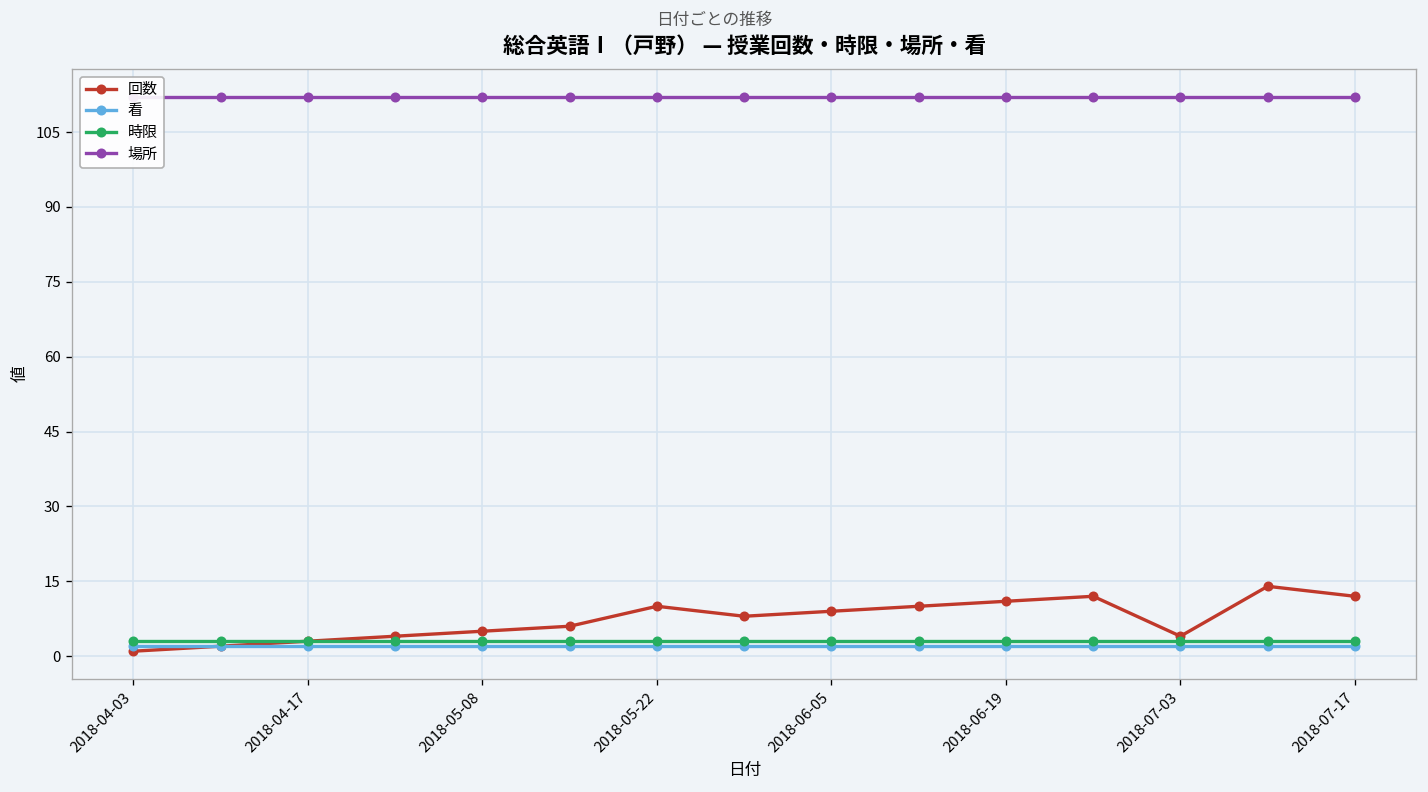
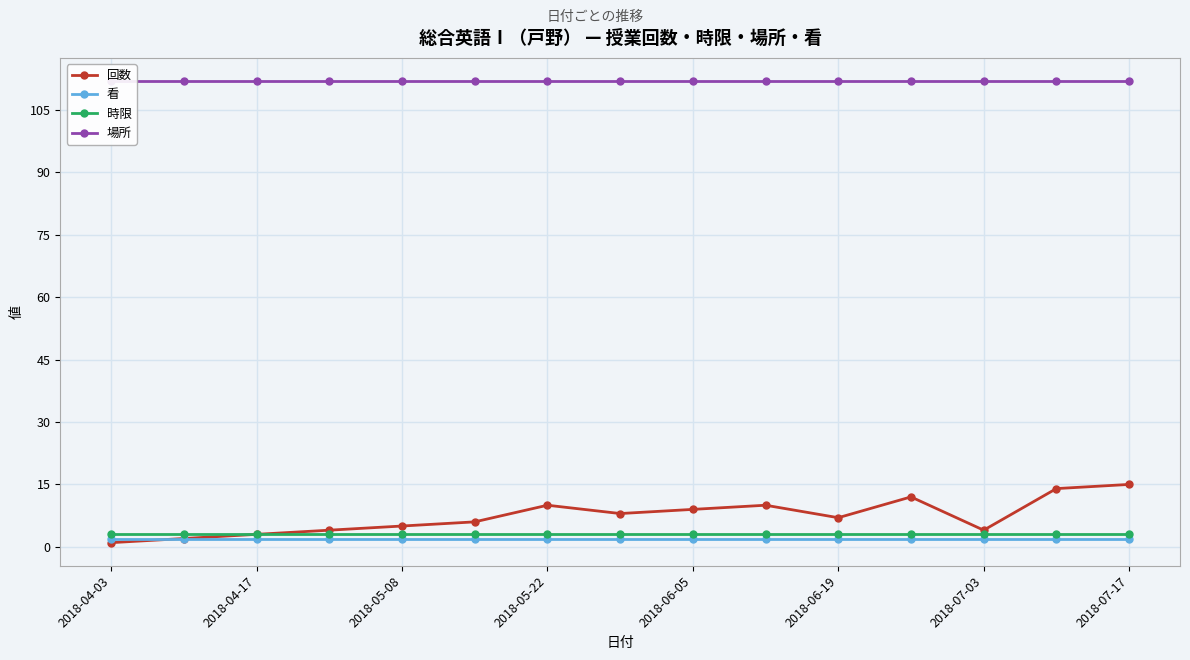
  {
    "回数": {
      "2018-04-03": 1,
      "2018-05-08": 5,
      "2018-05-22": 10,
      "2018-06-05": 9,
-     "2018-06-19": 11,
+     "2018-06-19": 7,
      "2018-07-03": 4,
-     "2018-07-17": 12
+     "2018-07-17": 15
    },
    "看": {
      "2018-04-03": 2,
      "2018-04-17": 2,
      "2018-05-08": 2,
      "2018-05-22": 2,
      "2018-06-05": 2,
      "2018-06-19": 2,
      "2018-07-03": 2,
      "2018-07-17": 2
    },
    "時限": {
      "2018-04-03": 3,
      "2018-05-08": 3,
      "2018-05-22": 3,
      "2018-06-05": 3,
      "2018-06-19": 3,
      "2018-07-03": 3,
      "2018-07-17": 3
    },
    "場所": {
      "2018-04-17": 112,
      "2018-05-08": 112,
      "2018-05-22": 112,
      "2018-06-05": 112,
      "2018-06-19": 112,
      "2018-07-03": 112,
      "2018-07-17": 112
    }
  }
